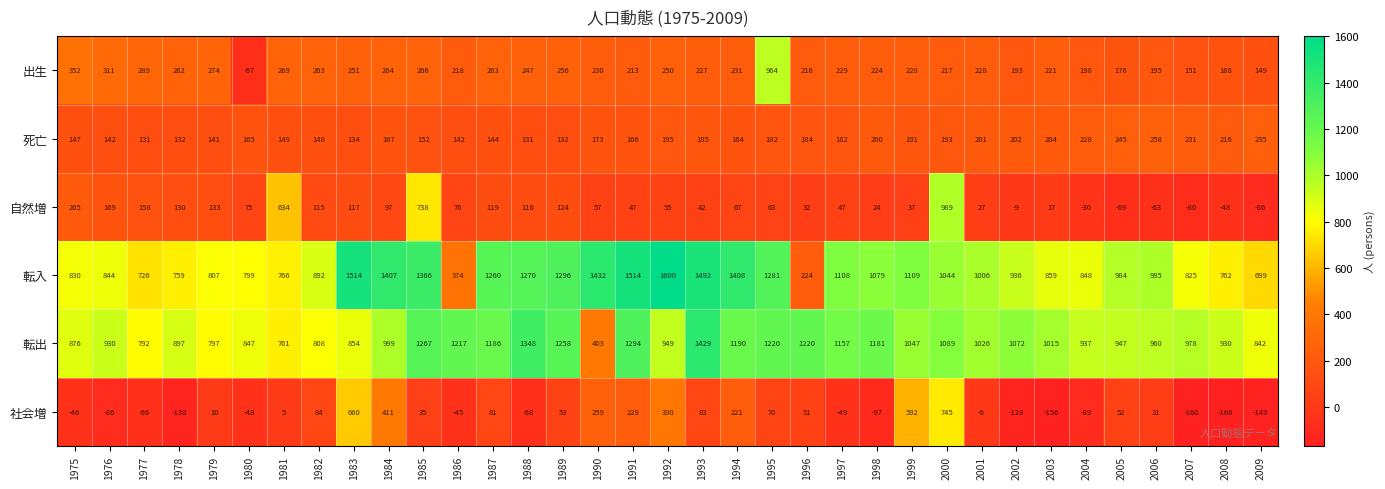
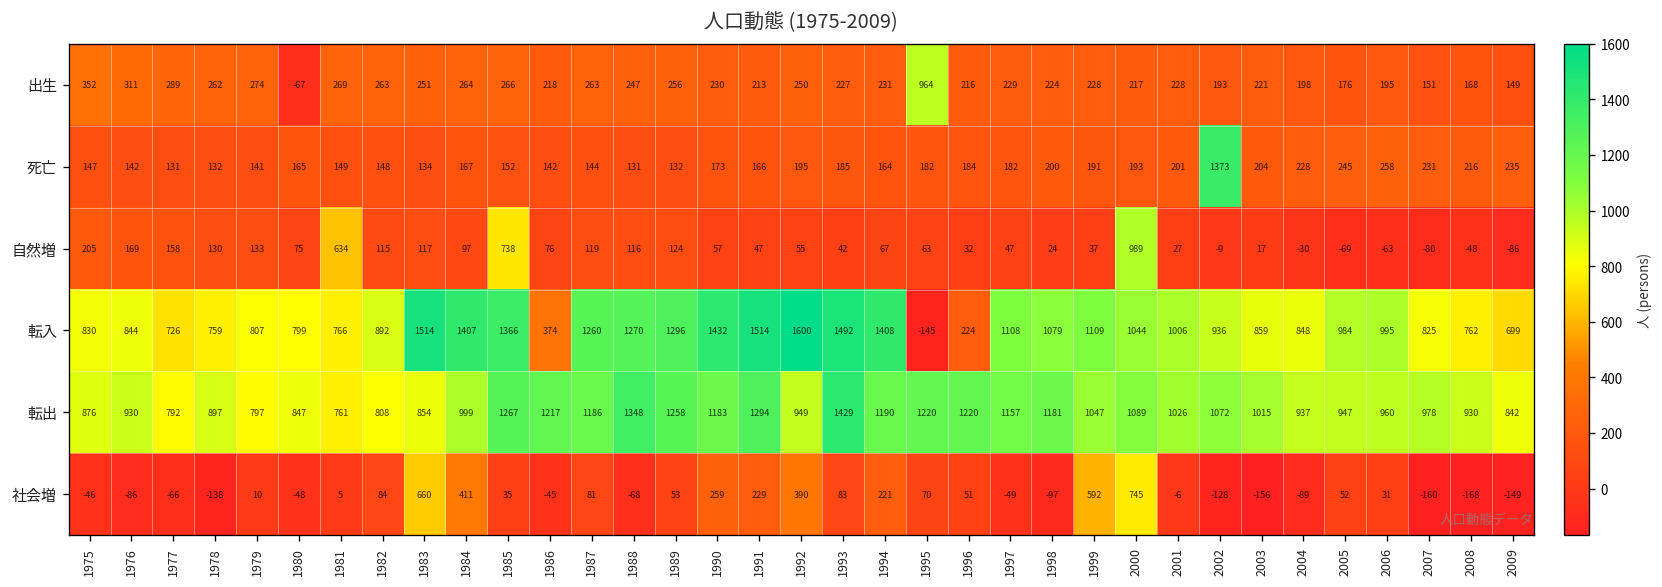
  {
    "死亡": {
      "1975": 147,
      "1976": 142,
      "1977": 131,
      "1978": 132,
      "1979": 141,
      "1980": 165,
      "1981": 149,
      "1982": 148,
      "1983": 134,
      "1984": 167,
      "1985": 152,
      "1986": 142,
      "1987": 144,
      "1988": 131,
      "1989": 132,
      "1990": 173,
      "1991": 166,
      "1992": 195,
      "1993": 185,
      "1994": 164,
      "1995": 182,
      "1996": 184,
      "1997": 182,
      "1998": 200,
      "1999": 191,
      "2000": 193,
      "2001": 201,
-     "2002": 202,
+     "2002": 1373,
      "2003": 204,
      "2004": 228,
      "2005": 245,
      "2006": 258,
      "2007": 231,
      "2008": 216,
      "2009": 235
    },
    "転入": {
      "1975": 830,
      "1976": 844,
      "1977": 726,
      "1978": 759,
      "1979": 807,
      "1980": 799,
      "1981": 766,
      "1982": 892,
      "1983": 1514,
      "1984": 1407,
      "1985": 1366,
      "1986": 374,
      "1987": 1260,
      "1988": 1270,
      "1989": 1296,
      "1990": 1432,
      "1991": 1514,
      "1992": 1600,
      "1993": 1492,
      "1994": 1408,
-     "1995": 1281,
+     "1995": -145,
      "1996": 224,
      "1997": 1108,
      "1998": 1079,
      "1999": 1109,
      "2000": 1044,
      "2001": 1006,
      "2002": 936,
      "2003": 859,
      "2004": 848,
      "2005": 984,
      "2006": 995,
      "2007": 825,
      "2008": 762,
      "2009": 699
    },
    "転出": {
      "1975": 876,
      "1976": 930,
      "1977": 792,
      "1978": 897,
      "1979": 797,
      "1980": 847,
      "1981": 761,
      "1982": 808,
      "1983": 854,
      "1984": 999,
      "1985": 1267,
      "1986": 1217,
      "1987": 1186,
      "1988": 1348,
      "1989": 1258,
-     "1990": 403,
+     "1990": 1183,
      "1991": 1294,
      "1992": 949,
      "1993": 1429,
      "1994": 1190,
      "1995": 1220,
      "1996": 1220,
      "1997": 1157,
      "1998": 1181,
      "1999": 1047,
      "2000": 1089,
      "2001": 1026,
      "2002": 1072,
      "2003": 1015,
      "2004": 937,
      "2005": 947,
      "2006": 960,
      "2007": 978,
      "2008": 930,
      "2009": 842
    }
  }
